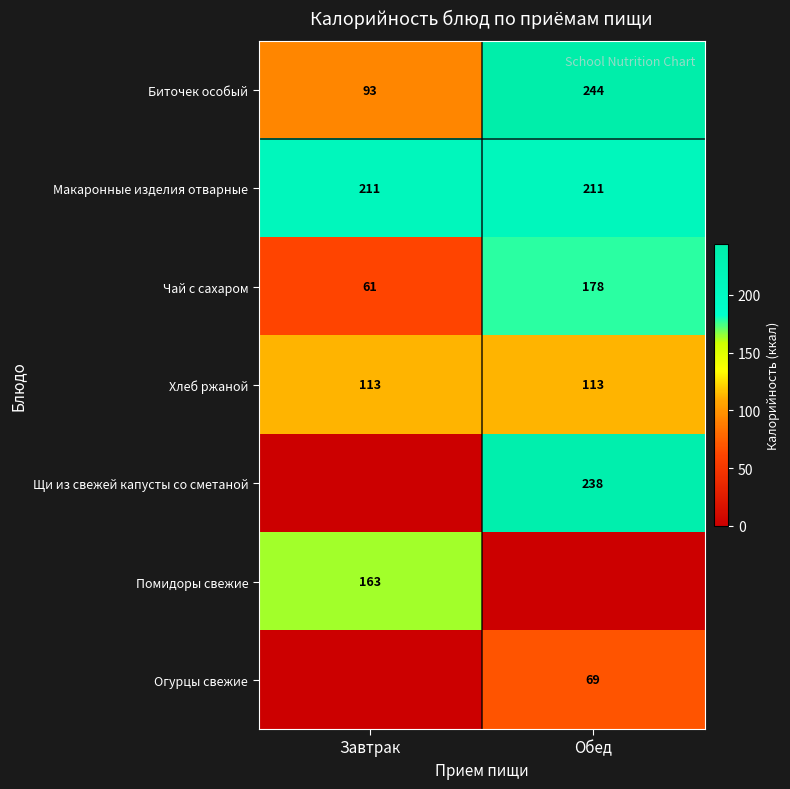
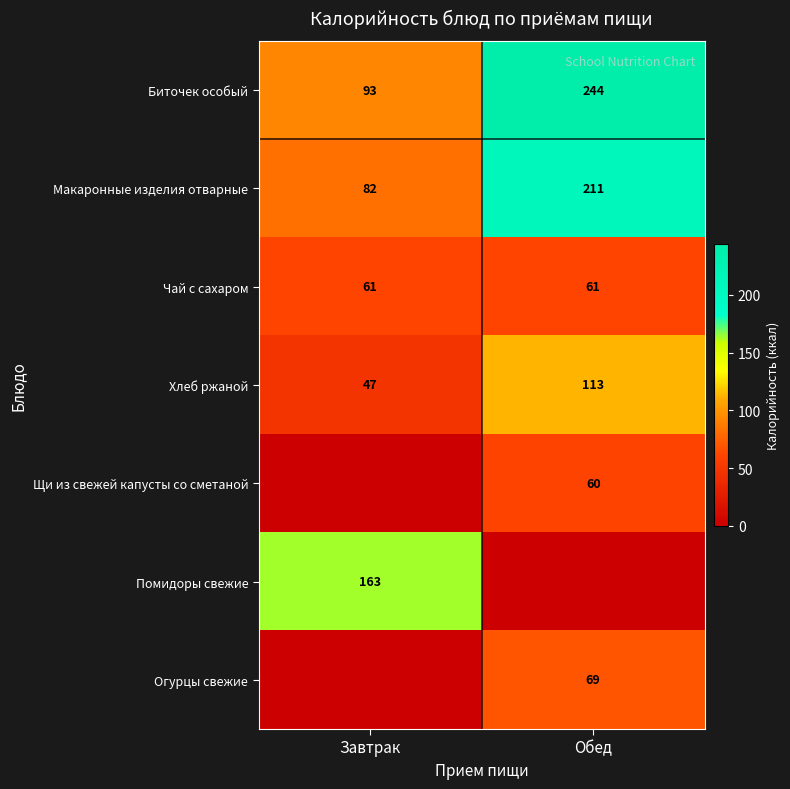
  {
    "Биточек особый": {
      "Завтрак": 93
    },
    "Макаронные изделия отварные": {
-     "Завтрак": 211,
+     "Завтрак": 82,
      "Обед": 211
    },
    "Чай с сахаром": {
      "Завтрак": 61,
-     "Обед": 178
+     "Обед": 61
    },
    "Хлеб ржаной": {
-     "Завтрак": 113,
+     "Завтрак": 47,
      "Обед": 113
    },
    "Щи из свежей капусты со сметаной": {
-     "Обед": 238
+     "Обед": 60
    },
    "Помидоры свежие": {
      "Завтрак": 163
    },
    "Огурцы свежие": {
      "Обед": 69
    }
  }
